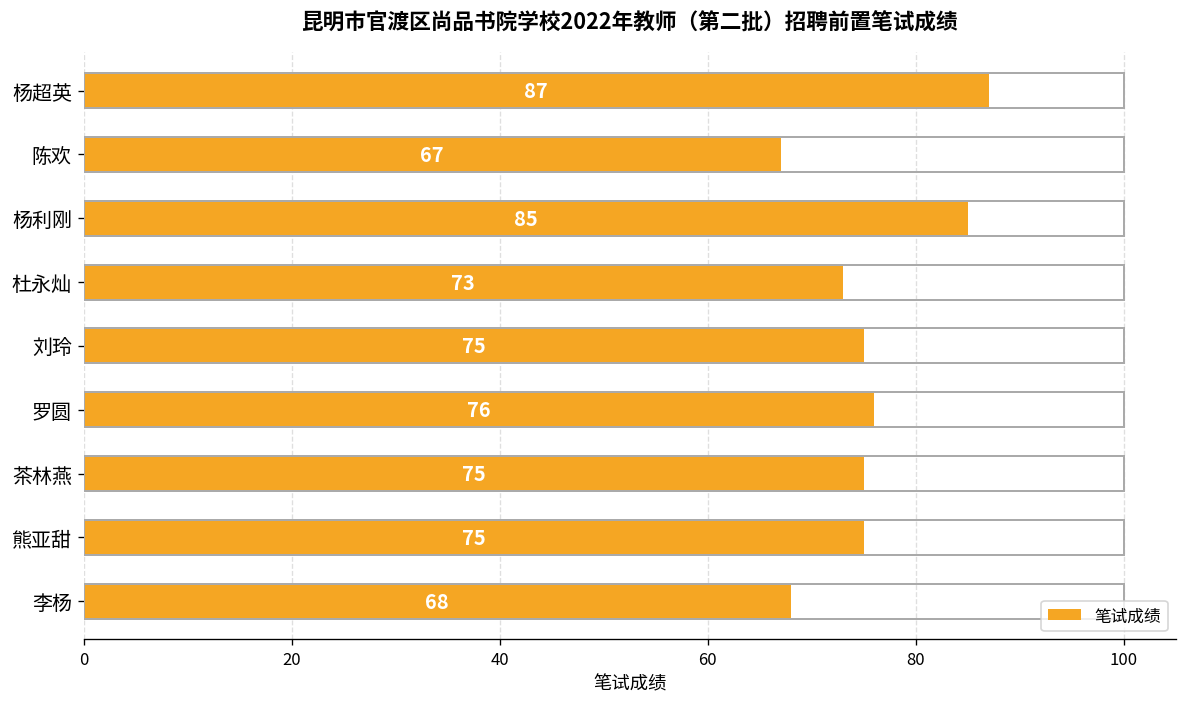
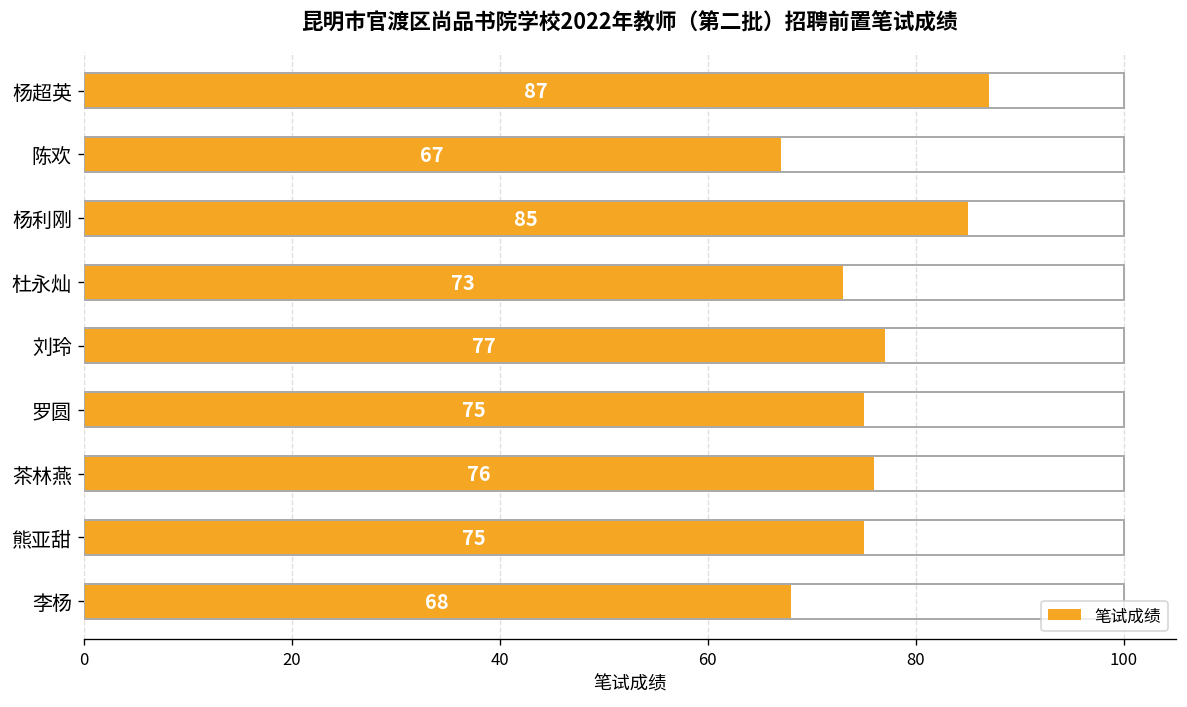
  {
    "笔试成绩": {
-     "刘玲": 75,
-     "罗圆": 76,
-     "茶林燕": 75
+     "刘玲": 77,
+     "罗圆": 75,
+     "茶林燕": 76
    }
  }
